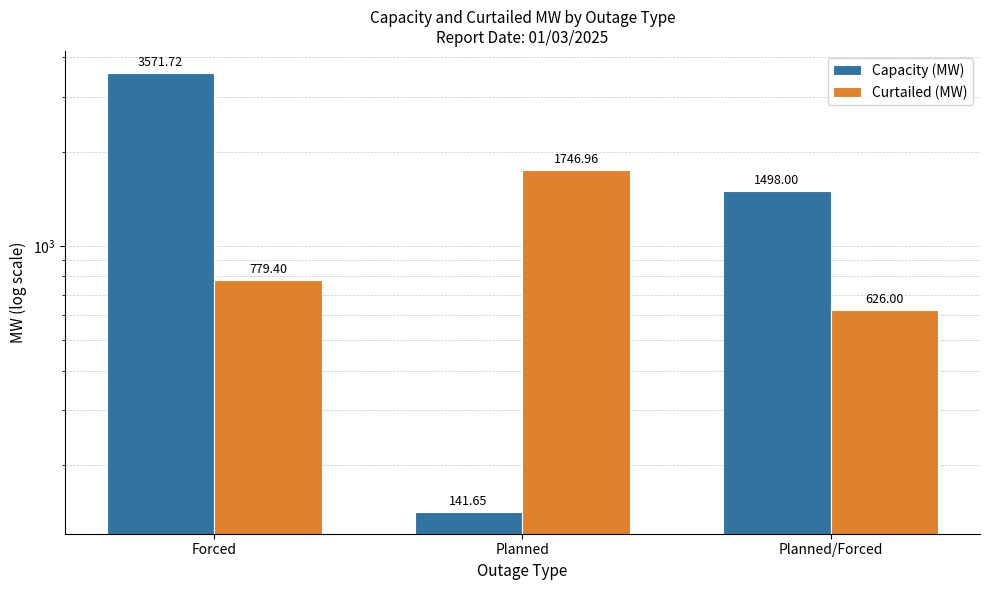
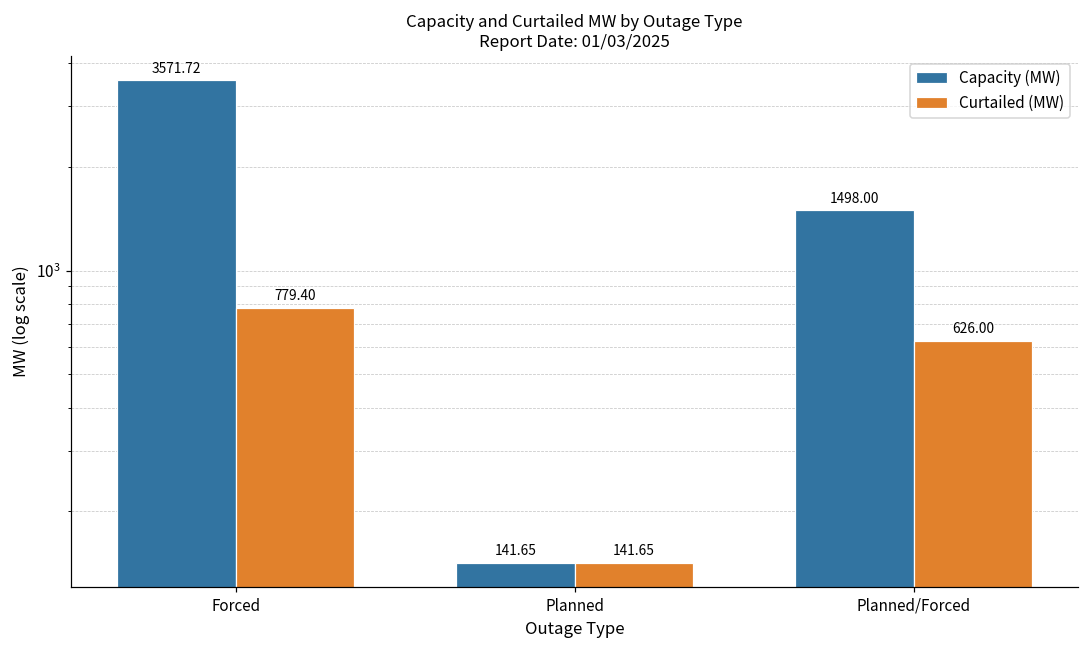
  {
    "Capacity (MW)": {
      "Forced": 3571.72,
      "Planned": 141.65,
      "Planned/Forced": 1498.00
    },
    "Curtailed (MW)": {
      "Forced": 779.40,
-     "Planned": 1746.96,
+     "Planned": 141.65,
      "Planned/Forced": 626.00
    }
  }
